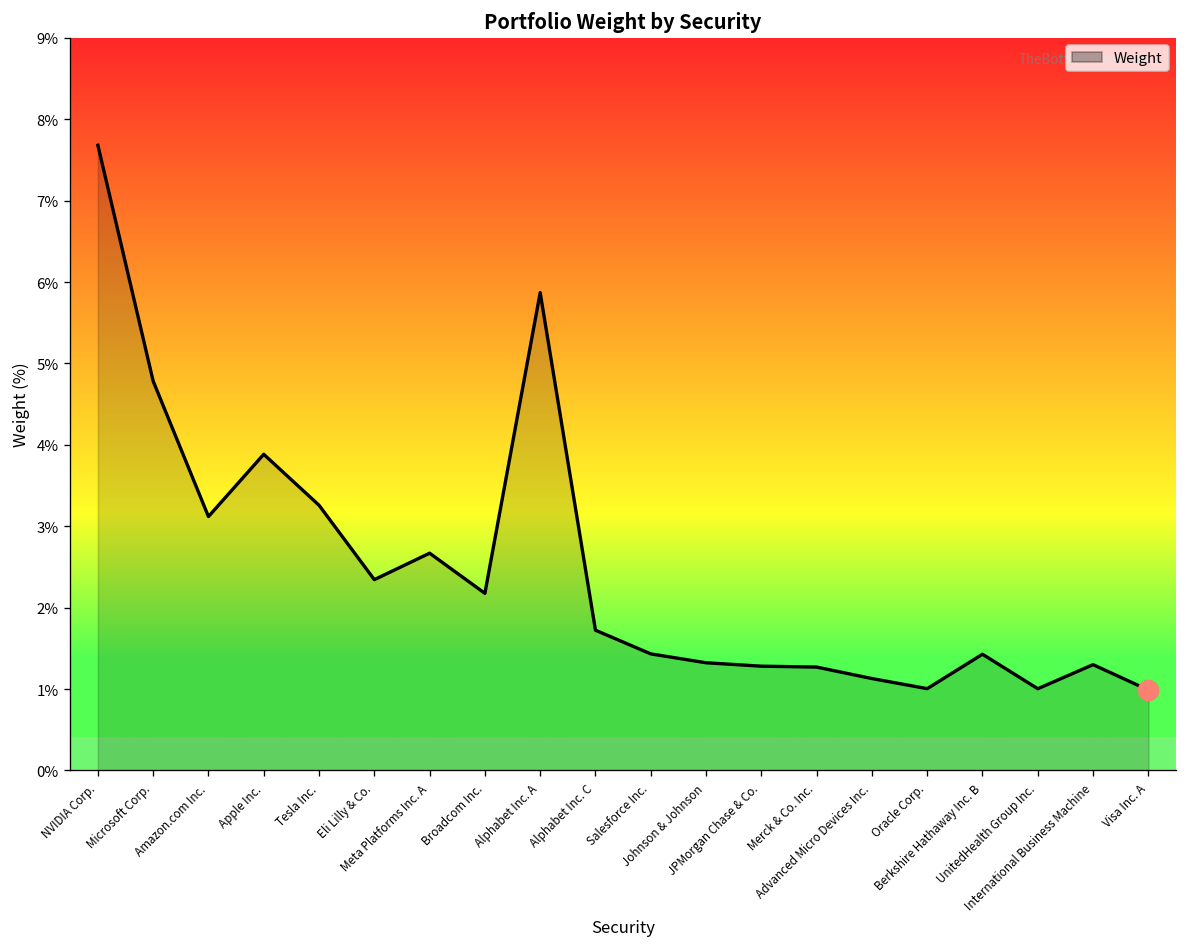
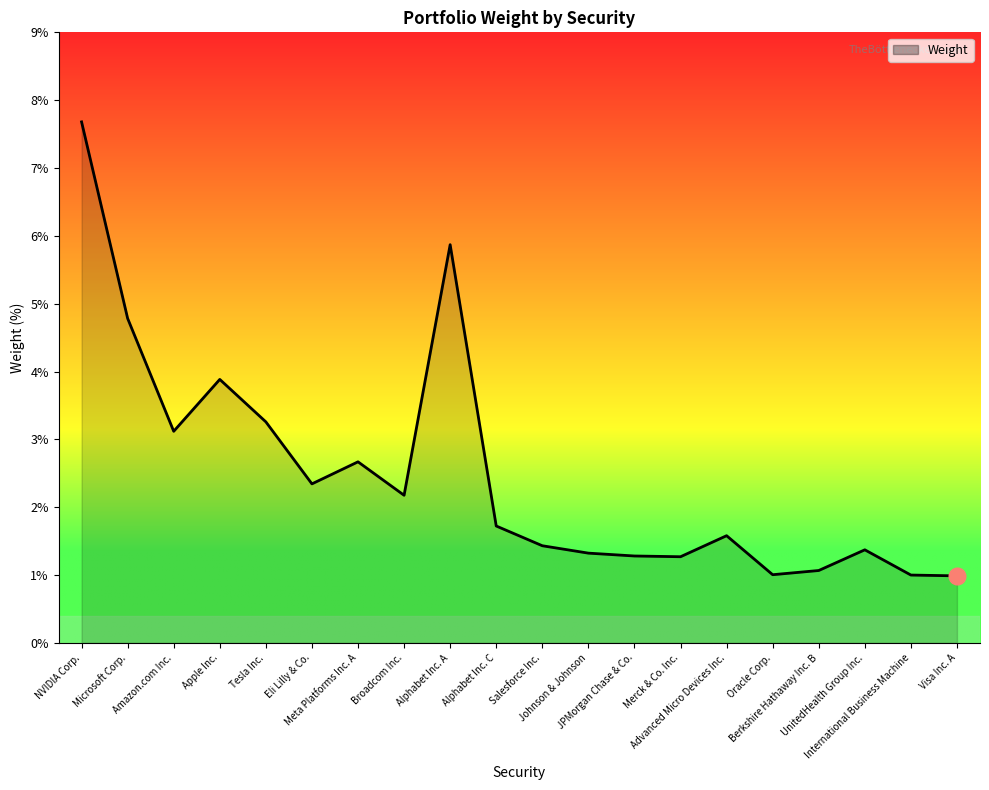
  {
    "Weight": {
      "NVIDIA Corp.": "7.7%",
      "Microsoft Corp.": "4.8%",
      "Amazon.com Inc.": "3.1%",
      "Apple Inc.": "3.9%",
      "Tesla Inc.": "3.3%",
      "Eli Lilly & Co.": "2.3%",
      "Meta Platforms Inc. A": "2.7%",
      "Broadcom Inc.": "2.2%",
      "Alphabet Inc. A": "5.9%",
      "Alphabet Inc. C": "1.7%",
      "Salesforce Inc.": "1.4%",
      "Johnson & Johnson": "1.3%",
      "JPMorgan Chase & Co.": "1.3%",
      "Merck & Co. Inc.": "1.3%",
-     "Advanced Micro Devices Inc.": "1.1%",
+     "Advanced Micro Devices Inc.": "1.6%",
      "Oracle Corp.": "1.0%",
-     "Berkshire Hathaway Inc. B": "1.4%",
-     "UnitedHealth Group Inc.": "1.0%",
-     "International Business Machine": "1.3%"
+     "Berkshire Hathaway Inc. B": "1.1%",
+     "UnitedHealth Group Inc.": "1.4%",
+     "International Business Machine": "1.0%"
    }
  }
